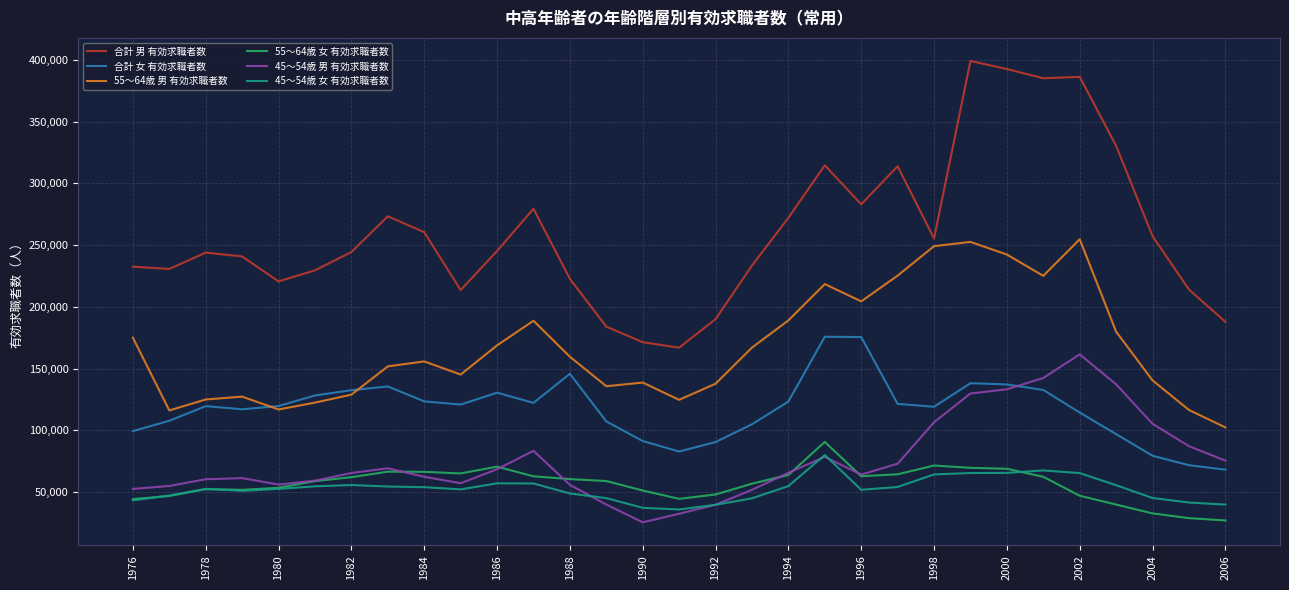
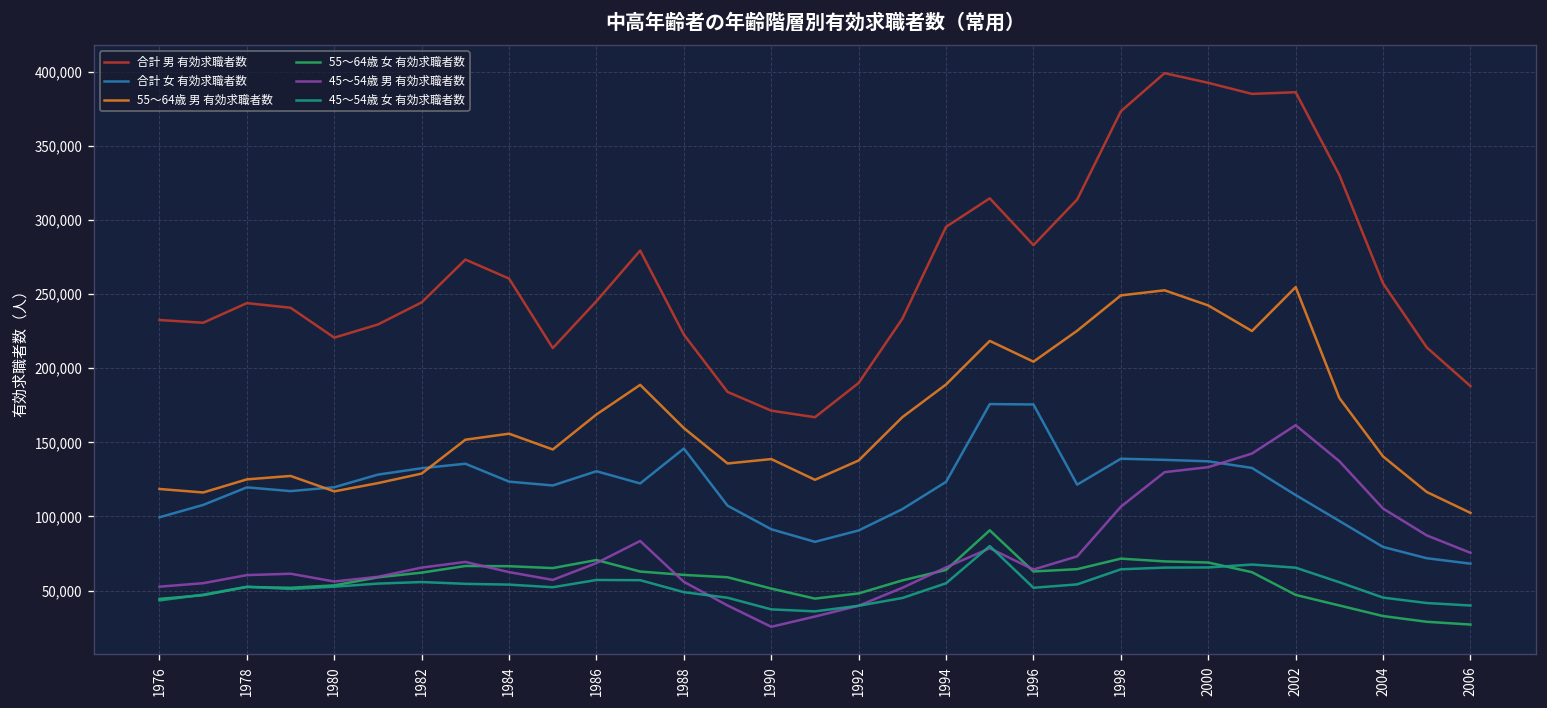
  {
    "合計 男 有効求職者数": {
      "1976": "233,000",
      "1978": "244,000",
      "1980": "221,000",
      "1982": "244,000",
      "1984": "261,000",
      "1986": "245,000",
      "1988": "223,000",
      "1990": "171,000",
      "1992": "190,000",
-     "1994": "272,000",
+     "1994": "295,000",
      "1996": "283,000",
-     "1998": "255,000",
+     "1998": "373,000",
      "2000": "393,000",
      "2002": "386,000",
      "2004": "257,000",
      "2006": "188,000"
    },
    "合計 女 有効求職者数": {
      "1976": "99,000",
      "1978": "120,000",
      "1980": "120,000",
      "1982": "133,000",
      "1984": "124,000",
      "1986": "131,000",
      "1988": "146,000",
      "1990": "91,000",
      "1992": "91,000",
      "1994": "123,000",
      "1996": "176,000",
-     "1998": "119,000",
+     "1998": "139,000",
      "2000": "137,000",
      "2002": "114,000",
      "2004": "79,000",
      "2006": "68,000"
    },
    "55〜64歳 男 有効求職者数": {
-     "1976": "175,000",
+     "1976": "119,000",
      "1978": "125,000",
      "1980": "117,000",
      "1982": "129,000",
      "1984": "156,000",
      "1986": "169,000",
      "1988": "160,000",
      "1990": "139,000",
      "1992": "138,000",
      "1994": "189,000",
      "1996": "204,000",
      "1998": "249,000",
      "2000": "242,000",
      "2002": "255,000",
      "2004": "141,000",
      "2006": "102,000"
    },
    "45〜54歳 男 有効求職者数": {
      "1976": "53,000",
      "1978": "60,000",
      "1980": "56,000",
      "1982": "66,000",
      "1984": "62,000",
      "1988": "56,000",
      "1990": "26,000",
      "1998": "107,000",
      "2000": "133,000",
      "2002": "162,000",
      "2004": "105,000",
      "2006": "75,000"
    }
  }
